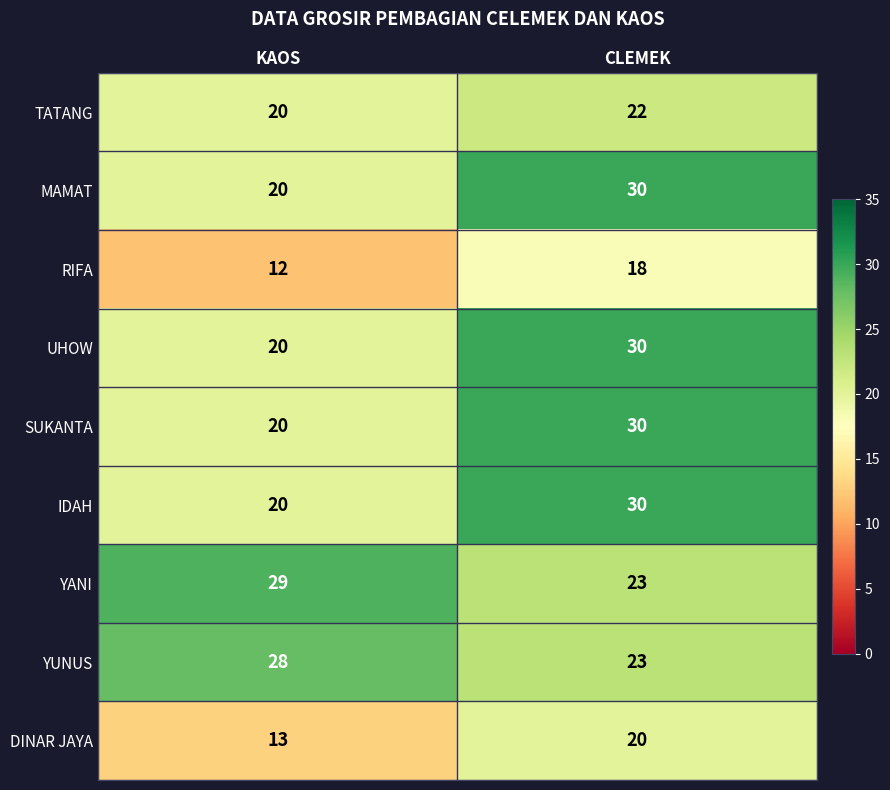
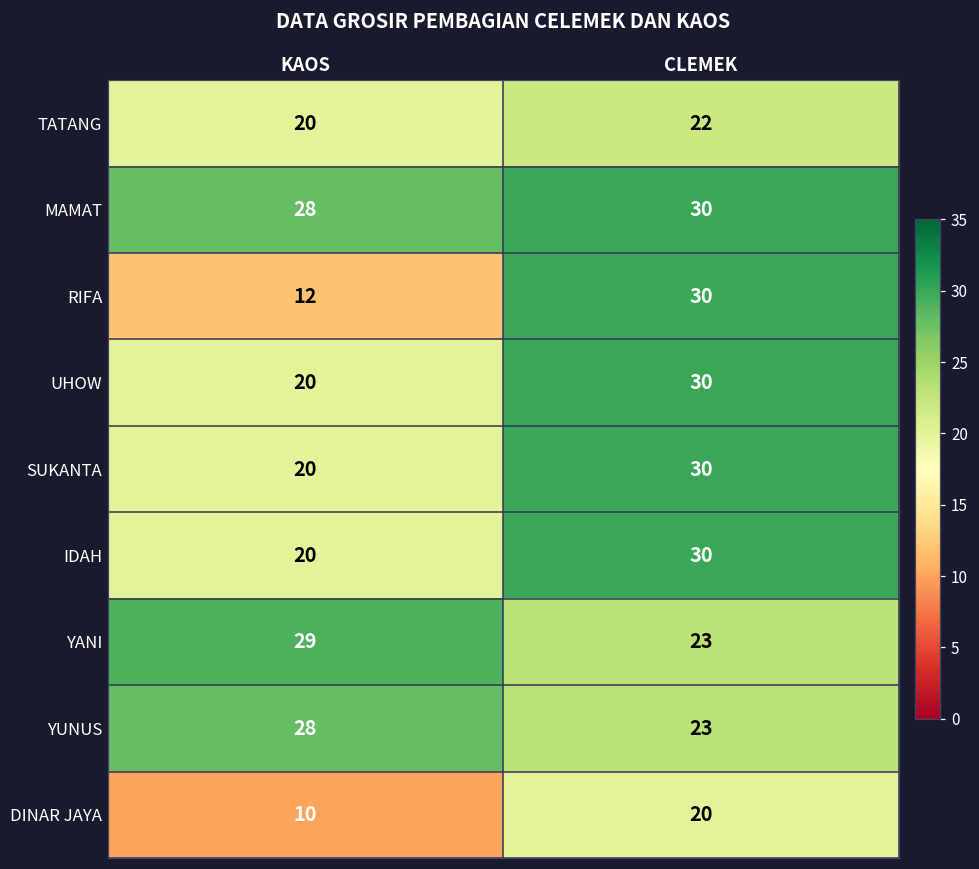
  {
    "TATANG": {
      "KAOS": 20,
      "CLEMEK": 22
    },
    "MAMAT": {
-     "KAOS": 20,
+     "KAOS": 28,
      "CLEMEK": 30
    },
    "RIFA": {
      "KAOS": 12,
-     "CLEMEK": 18
+     "CLEMEK": 30
    },
    "UHOW": {
      "KAOS": 20,
      "CLEMEK": 30
    },
    "SUKANTA": {
      "KAOS": 20,
      "CLEMEK": 30
    },
    "IDAH": {
      "KAOS": 20,
      "CLEMEK": 30
    },
    "YANI": {
      "KAOS": 29,
      "CLEMEK": 23
    },
    "YUNUS": {
      "KAOS": 28,
      "CLEMEK": 23
    },
    "DINAR JAYA": {
-     "KAOS": 13,
+     "KAOS": 10,
      "CLEMEK": 20
    }
  }
